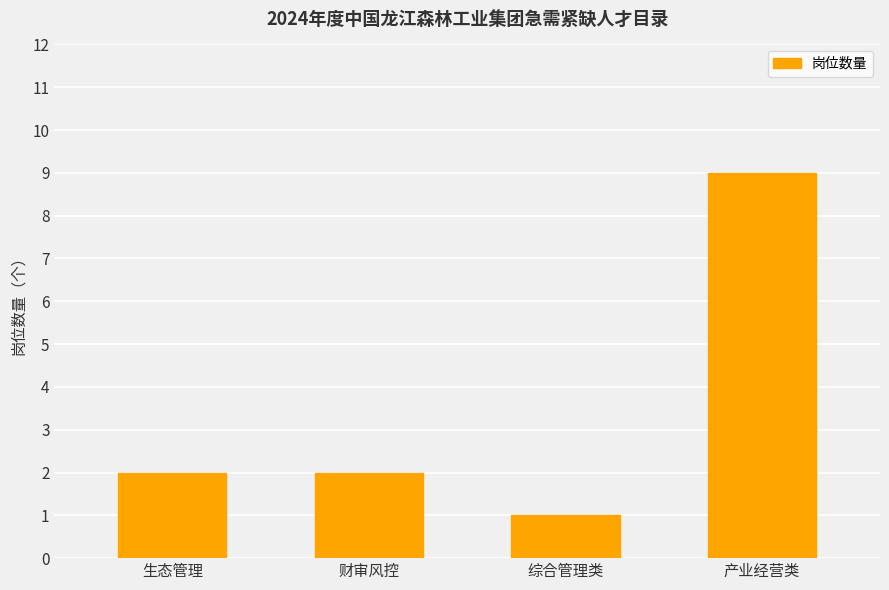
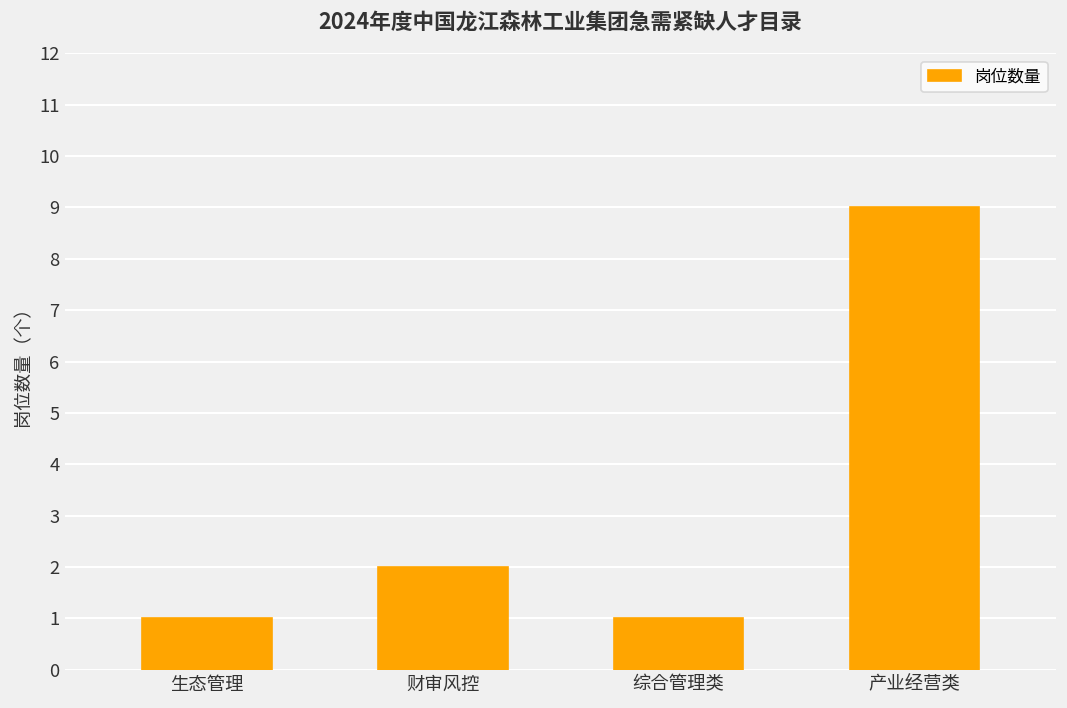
  {
-   "生态管理": 2,
+   "生态管理": 1,
    "财审风控": 2,
    "综合管理类": 1,
    "产业经营类": 9
  }
